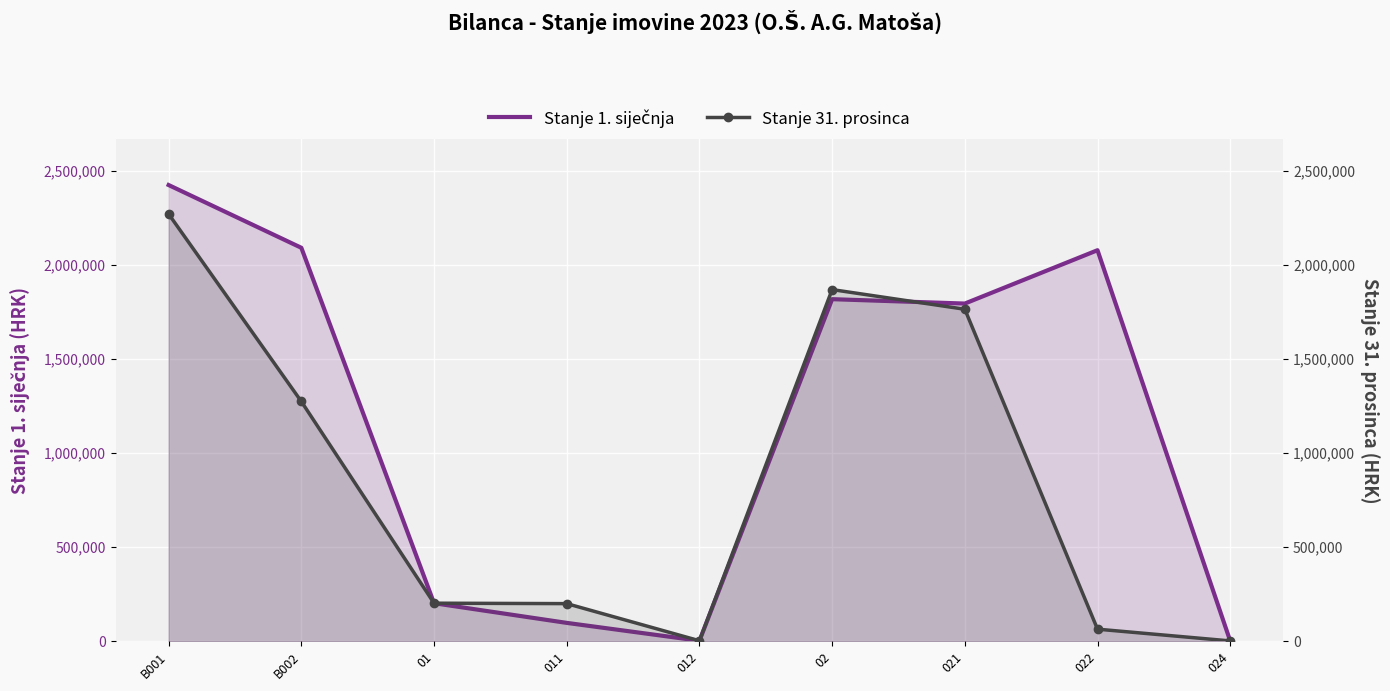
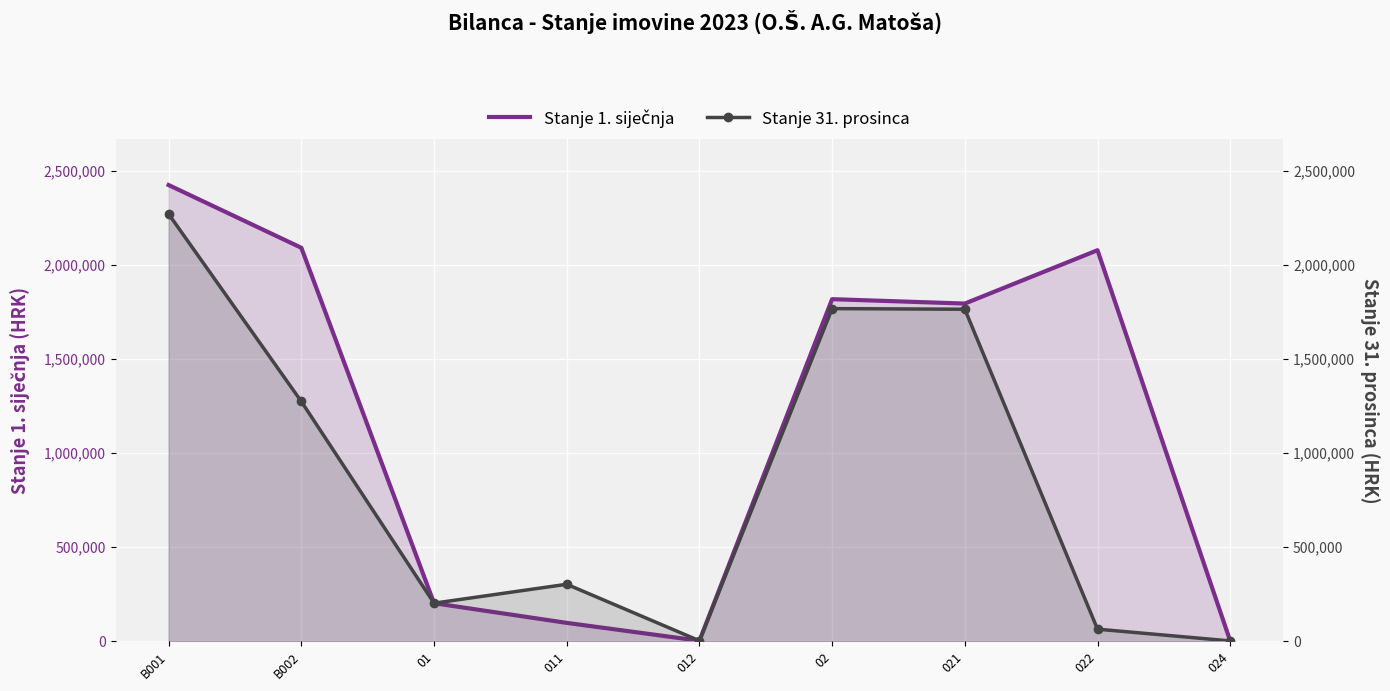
  {
    "Stanje 1. siječnja": {
      "B001": "2,420,000",
      "B002": "2,090,000",
      "01": "200,000",
      "011": "100,000",
      "012": "0",
      "02": "1,820,000",
      "021": "1,790,000",
      "022": "2,080,000",
      "024": "0"
    },
    "Stanje 31. prosinca": {
      "B001": "2,270,000",
      "B002": "1,270,000",
      "01": "200,000",
-     "011": "200,000",
+     "011": "300,000",
      "012": "0",
-     "02": "1,870,000",
+     "02": "1,770,000",
      "021": "1,760,000",
      "022": "60,000",
      "024": "0"
    }
  }
